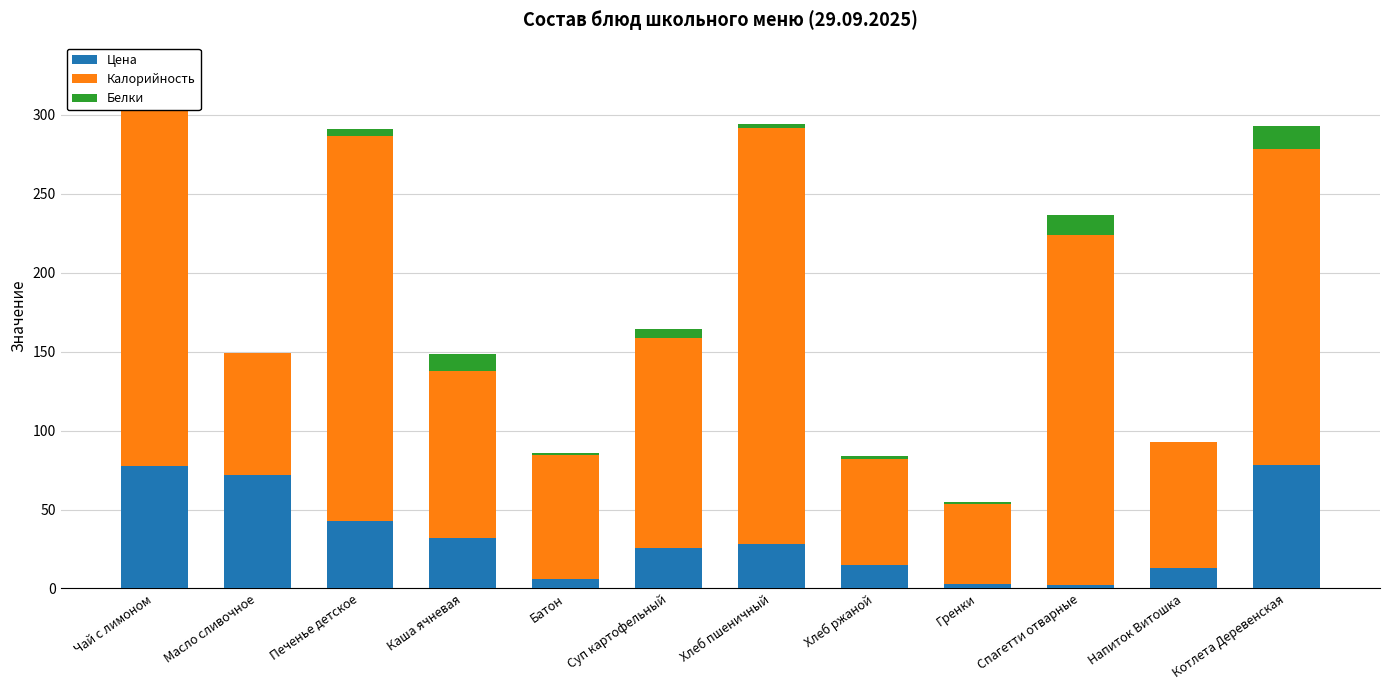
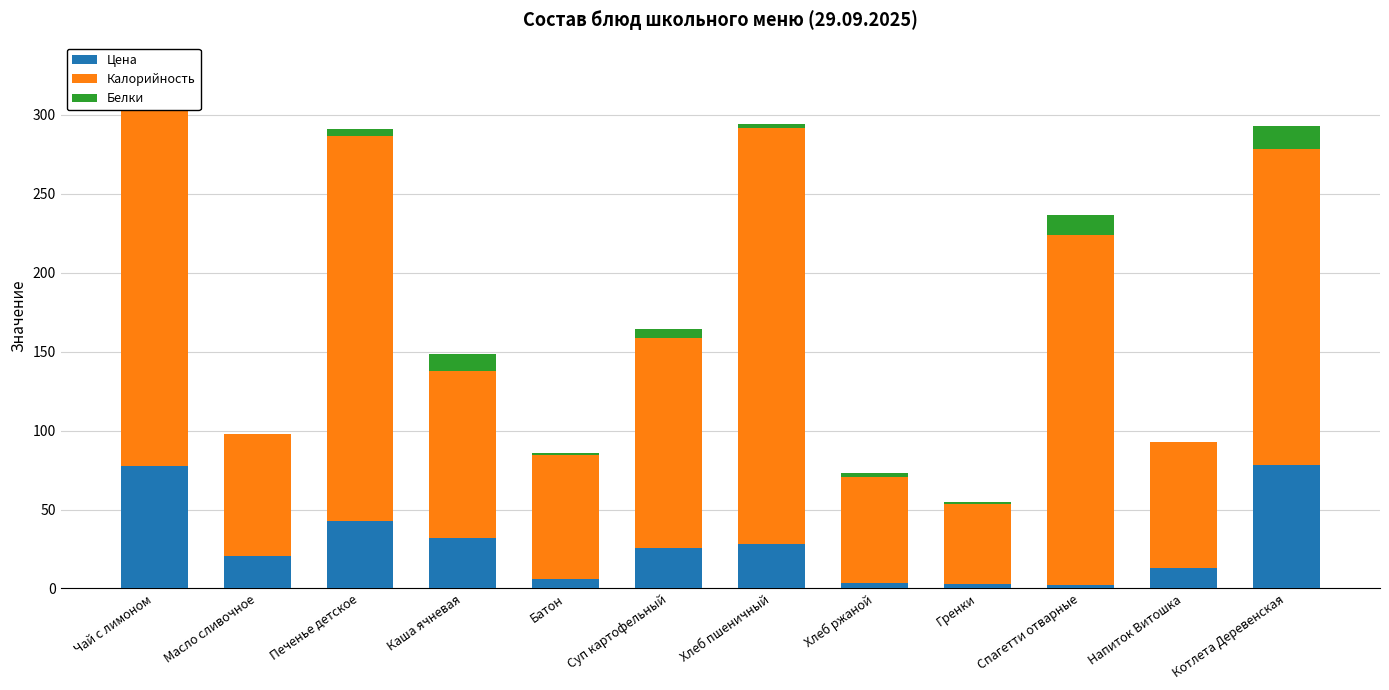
  {
    "Цена": {
      "Чай с лимоном": 77,
-     "Масло сливочное": 72,
+     "Масло сливочное": 21,
      "Печенье детское": 43,
      "Каша ячневая": 32,
      "Батон": 6,
      "Суп картофельный": 25,
      "Хлеб пшеничный": 28,
-     "Хлеб ржаной": 15,
+     "Хлеб ржаной": 4,
      "Гренки": 3,
      "Спагетти отварные": 2,
      "Напиток Витошка": 13,
      "Котлета Деревенская": 79
    },
    "Калорийность": {
      "Масло сливочное": 77,
      "Печенье детское": 244,
      "Каша ячневая": 106,
      "Батон": 78,
      "Суп картофельный": 133,
      "Хлеб пшеничный": 264,
      "Хлеб ржаной": 67,
      "Гренки": 51,
      "Спагетти отварные": 222,
      "Напиток Витошка": 80,
      "Котлета Деревенская": 200
    },
    "Белки": {
      "Печенье детское": 5,
      "Каша ячневая": 11,
      "Суп картофельный": 6,
      "Хлеб пшеничный": 3,
      "Хлеб ржаной": 2,
      "Спагетти отварные": 12,
      "Напиток Витошка": 0,
      "Котлета Деревенская": 15
    }
  }
